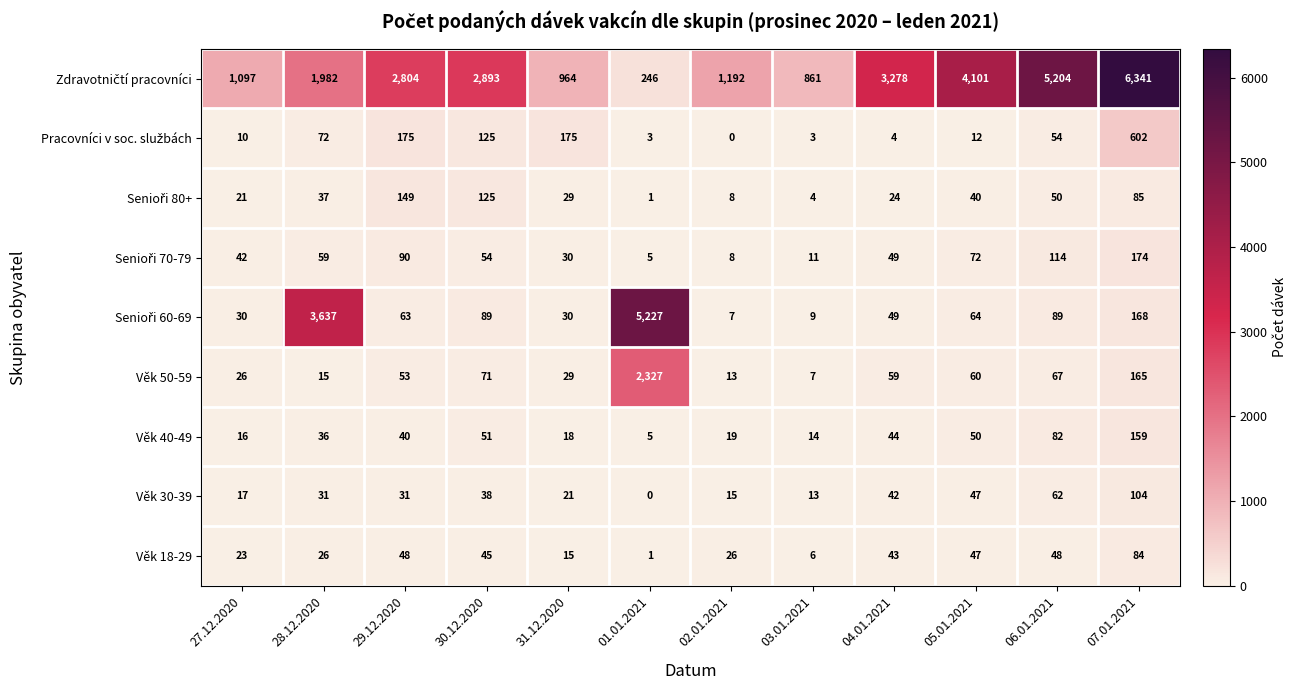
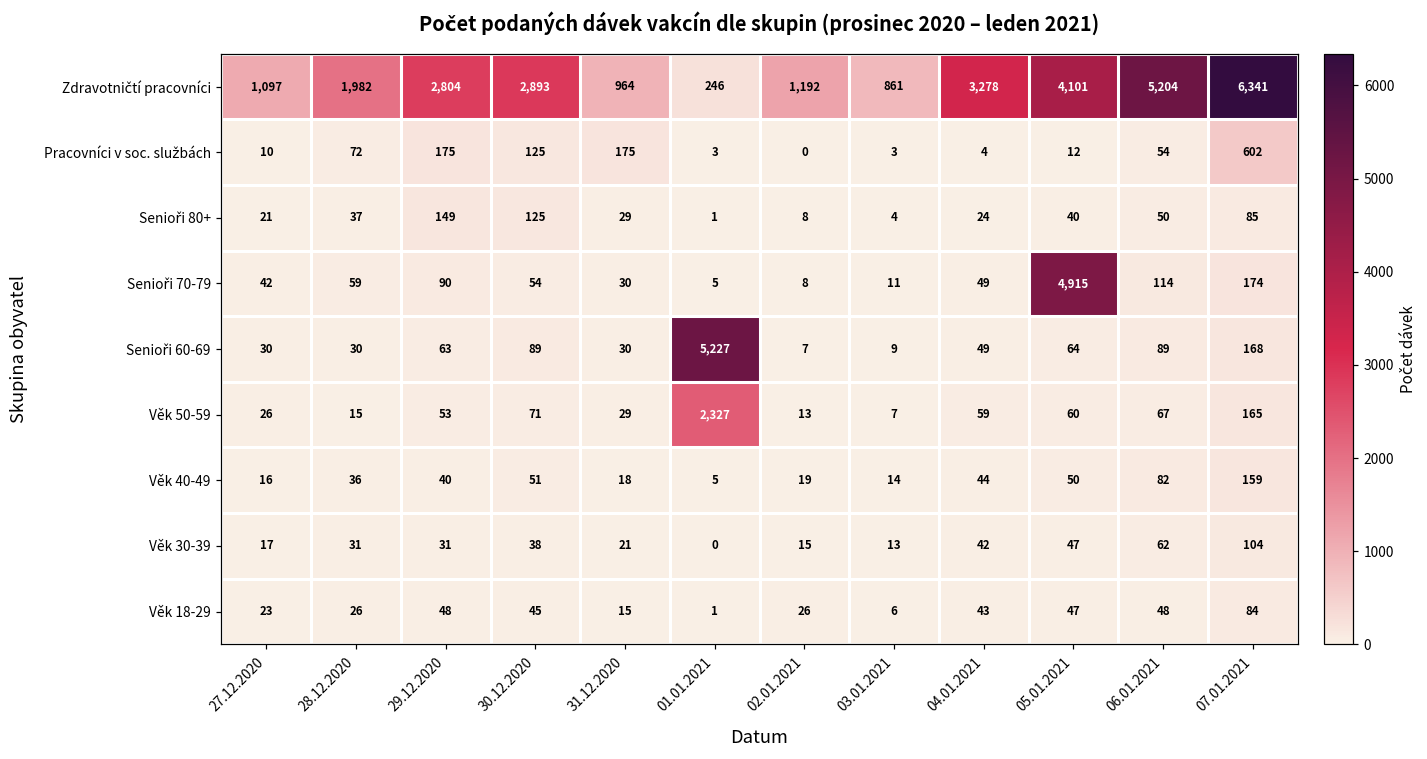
  {
    "Zdravotničtí pracovníci": {
      "27.12.2020": "1,097",
      "28.12.2020": "1,982",
      "29.12.2020": "2,804",
      "30.12.2020": "2,893",
      "31.12.2020": "964",
      "01.01.2021": "246",
      "02.01.2021": "1,192",
      "03.01.2021": "861",
      "04.01.2021": "3,278",
      "05.01.2021": "4,101",
      "06.01.2021": "5,204",
      "07.01.2021": "6,341"
    },
    "Pracovníci v soc. službách": {
      "27.12.2020": "10",
      "28.12.2020": "72",
      "29.12.2020": "175",
      "30.12.2020": "125",
      "31.12.2020": "175",
      "01.01.2021": "3",
      "02.01.2021": "0",
      "03.01.2021": "3",
      "04.01.2021": "4",
      "05.01.2021": "12",
      "06.01.2021": "54",
      "07.01.2021": "602"
    },
    "Senioři 80+": {
      "27.12.2020": "21",
      "28.12.2020": "37",
      "29.12.2020": "149",
      "30.12.2020": "125",
      "31.12.2020": "29",
      "01.01.2021": "1",
      "02.01.2021": "8",
      "03.01.2021": "4",
      "04.01.2021": "24",
      "05.01.2021": "40",
      "06.01.2021": "50",
      "07.01.2021": "85"
    },
    "Senioři 70-79": {
      "27.12.2020": "42",
      "28.12.2020": "59",
      "29.12.2020": "90",
      "30.12.2020": "54",
      "31.12.2020": "30",
      "01.01.2021": "5",
      "02.01.2021": "8",
      "03.01.2021": "11",
      "04.01.2021": "49",
-     "05.01.2021": "72",
+     "05.01.2021": "4,915",
      "06.01.2021": "114",
      "07.01.2021": "174"
    },
    "Senioři 60-69": {
      "27.12.2020": "30",
-     "28.12.2020": "3,637",
+     "28.12.2020": "30",
      "29.12.2020": "63",
      "30.12.2020": "89",
      "31.12.2020": "30",
      "01.01.2021": "5,227",
      "02.01.2021": "7",
      "03.01.2021": "9",
      "04.01.2021": "49",
      "05.01.2021": "64",
      "06.01.2021": "89",
      "07.01.2021": "168"
    },
    "Věk 50-59": {
      "27.12.2020": "26",
      "28.12.2020": "15",
      "29.12.2020": "53",
      "30.12.2020": "71",
      "31.12.2020": "29",
      "01.01.2021": "2,327",
      "02.01.2021": "13",
      "03.01.2021": "7",
      "04.01.2021": "59",
      "05.01.2021": "60",
      "06.01.2021": "67",
      "07.01.2021": "165"
    },
    "Věk 40-49": {
      "27.12.2020": "16",
      "28.12.2020": "36",
      "29.12.2020": "40",
      "30.12.2020": "51",
      "31.12.2020": "18",
      "01.01.2021": "5",
      "02.01.2021": "19",
      "03.01.2021": "14",
      "04.01.2021": "44",
      "05.01.2021": "50",
      "06.01.2021": "82",
      "07.01.2021": "159"
    },
    "Věk 30-39": {
      "27.12.2020": "17",
      "28.12.2020": "31",
      "29.12.2020": "31",
      "30.12.2020": "38",
      "31.12.2020": "21",
      "01.01.2021": "0",
      "02.01.2021": "15",
      "03.01.2021": "13",
      "04.01.2021": "42",
      "05.01.2021": "47",
      "06.01.2021": "62",
      "07.01.2021": "104"
    },
    "Věk 18-29": {
      "27.12.2020": "23",
      "28.12.2020": "26",
      "29.12.2020": "48",
      "30.12.2020": "45",
      "31.12.2020": "15",
      "01.01.2021": "1",
      "02.01.2021": "26",
      "03.01.2021": "6",
      "04.01.2021": "43",
      "05.01.2021": "47",
      "06.01.2021": "48",
      "07.01.2021": "84"
    }
  }
